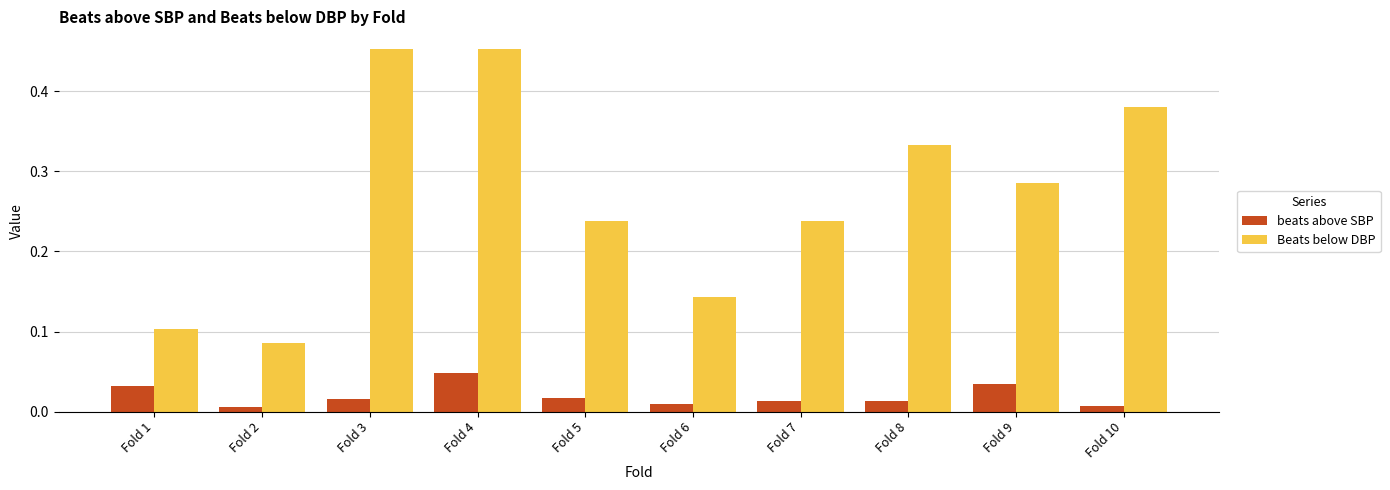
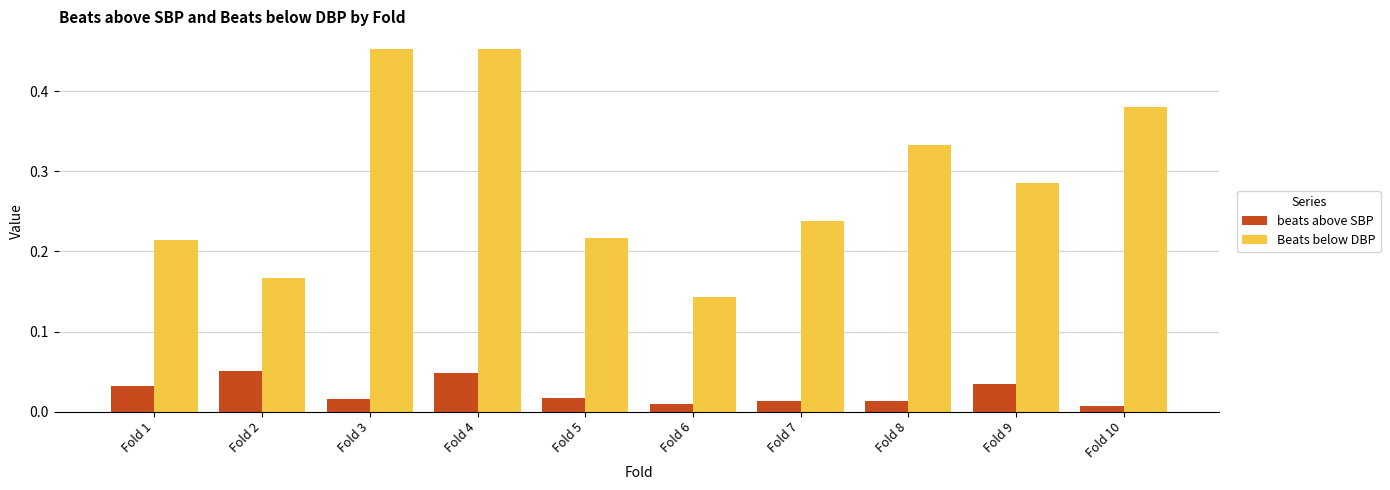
  {
    "beats above SBP": {
      "Fold 1": 0.03,
-     "Fold 2": 0.01,
+     "Fold 2": 0.05,
      "Fold 3": 0.02,
      "Fold 4": 0.05,
      "Fold 5": 0.02,
      "Fold 6": 0.01,
      "Fold 7": 0.01,
      "Fold 8": 0.01,
      "Fold 9": 0.03,
      "Fold 10": 0.01
    },
    "Beats below DBP": {
-     "Fold 1": 0.10,
-     "Fold 2": 0.09,
+     "Fold 1": 0.21,
+     "Fold 2": 0.17,
      "Fold 3": 0.45,
      "Fold 4": 0.45,
-     "Fold 5": 0.24,
+     "Fold 5": 0.22,
      "Fold 6": 0.14,
      "Fold 7": 0.24,
      "Fold 8": 0.33,
      "Fold 9": 0.29,
      "Fold 10": 0.38
    }
  }
